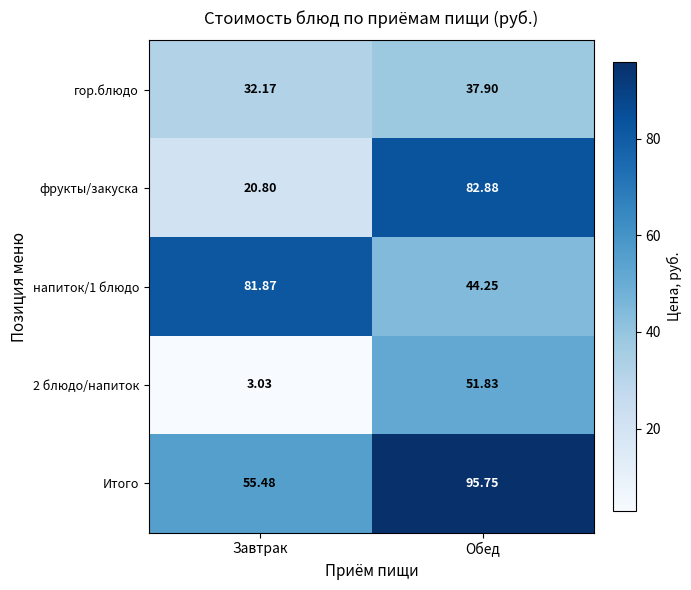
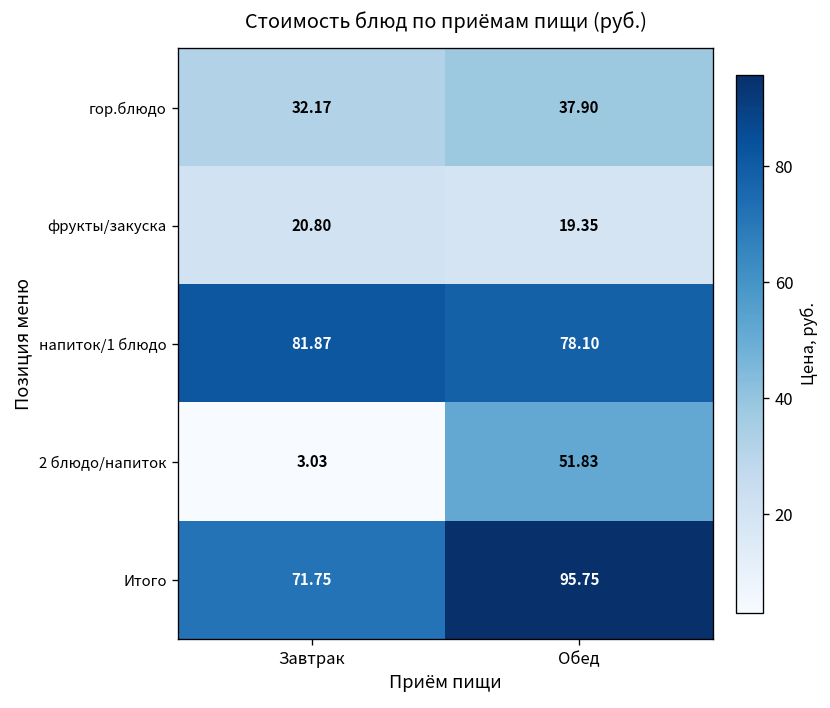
  {
    "гор.блюдо": {
      "Завтрак": 32.17,
      "Обед": 37.90
    },
    "фрукты/закуска": {
      "Завтрак": 20.80,
-     "Обед": 82.88
+     "Обед": 19.35
    },
    "напиток/1 блюдо": {
      "Завтрак": 81.87,
-     "Обед": 44.25
+     "Обед": 78.10
    },
    "2 блюдо/напиток": {
      "Завтрак": 3.03,
      "Обед": 51.83
    },
    "Итого": {
-     "Завтрак": 55.48,
+     "Завтрак": 71.75,
      "Обед": 95.75
    }
  }
